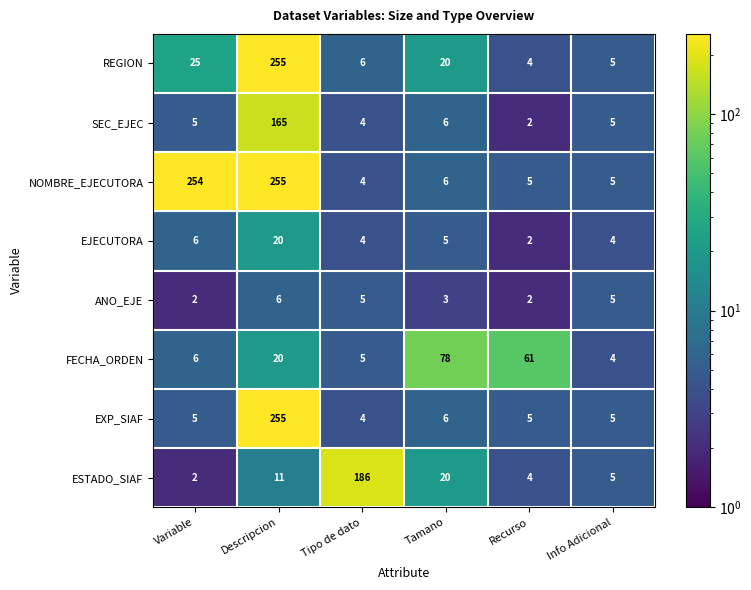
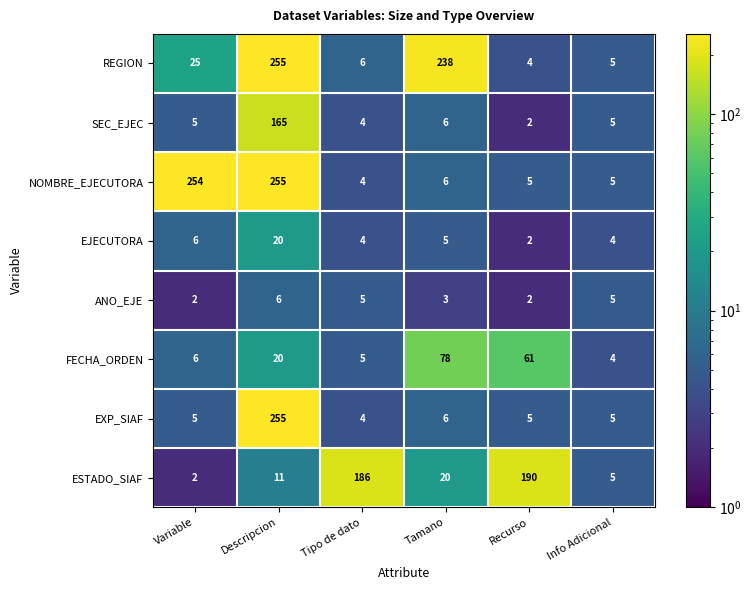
  {
    "REGION": {
      "Variable": 25,
      "Descripcion": 255,
      "Tipo de dato": 6,
-     "Tamano": 20,
+     "Tamano": 238,
      "Recurso": 4,
      "Info Adicional": 5
    },
    "SEC_EJEC": {
      "Variable": 5,
      "Descripcion": 165,
      "Tipo de dato": 4,
      "Tamano": 6,
      "Recurso": 2,
      "Info Adicional": 5
    },
    "NOMBRE_EJECUTORA": {
      "Variable": 254,
      "Descripcion": 255,
      "Tipo de dato": 4,
      "Tamano": 6,
      "Recurso": 5,
      "Info Adicional": 5
    },
    "EJECUTORA": {
      "Variable": 6,
      "Descripcion": 20,
      "Tipo de dato": 4,
      "Tamano": 5,
      "Recurso": 2,
      "Info Adicional": 4
    },
    "ANO_EJE": {
      "Variable": 2,
      "Descripcion": 6,
      "Tipo de dato": 5,
      "Tamano": 3,
      "Recurso": 2,
      "Info Adicional": 5
    },
    "FECHA_ORDEN": {
      "Variable": 6,
      "Descripcion": 20,
      "Tipo de dato": 5,
      "Tamano": 78,
      "Recurso": 61,
      "Info Adicional": 4
    },
    "EXP_SIAF": {
      "Variable": 5,
      "Descripcion": 255,
      "Tipo de dato": 4,
      "Tamano": 6,
      "Recurso": 5,
      "Info Adicional": 5
    },
    "ESTADO_SIAF": {
      "Variable": 2,
      "Descripcion": 11,
      "Tipo de dato": 186,
      "Tamano": 20,
-     "Recurso": 4,
+     "Recurso": 190,
      "Info Adicional": 5
    }
  }
